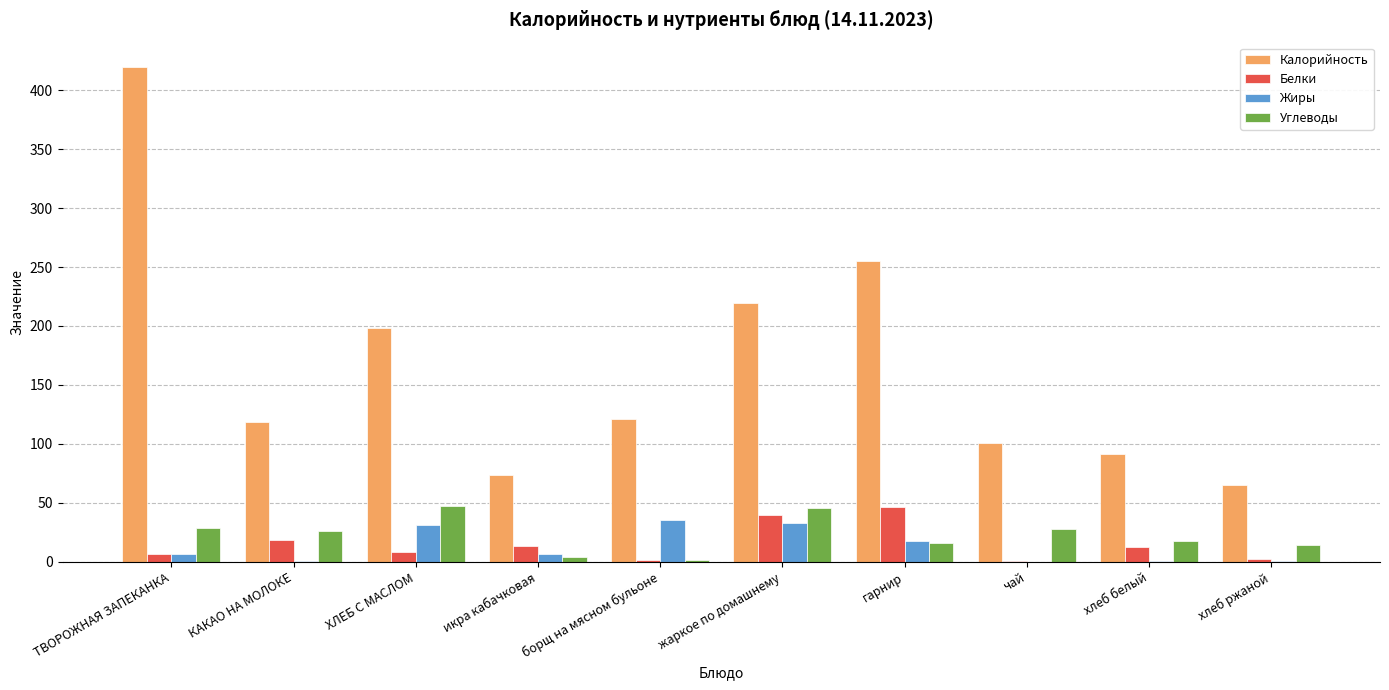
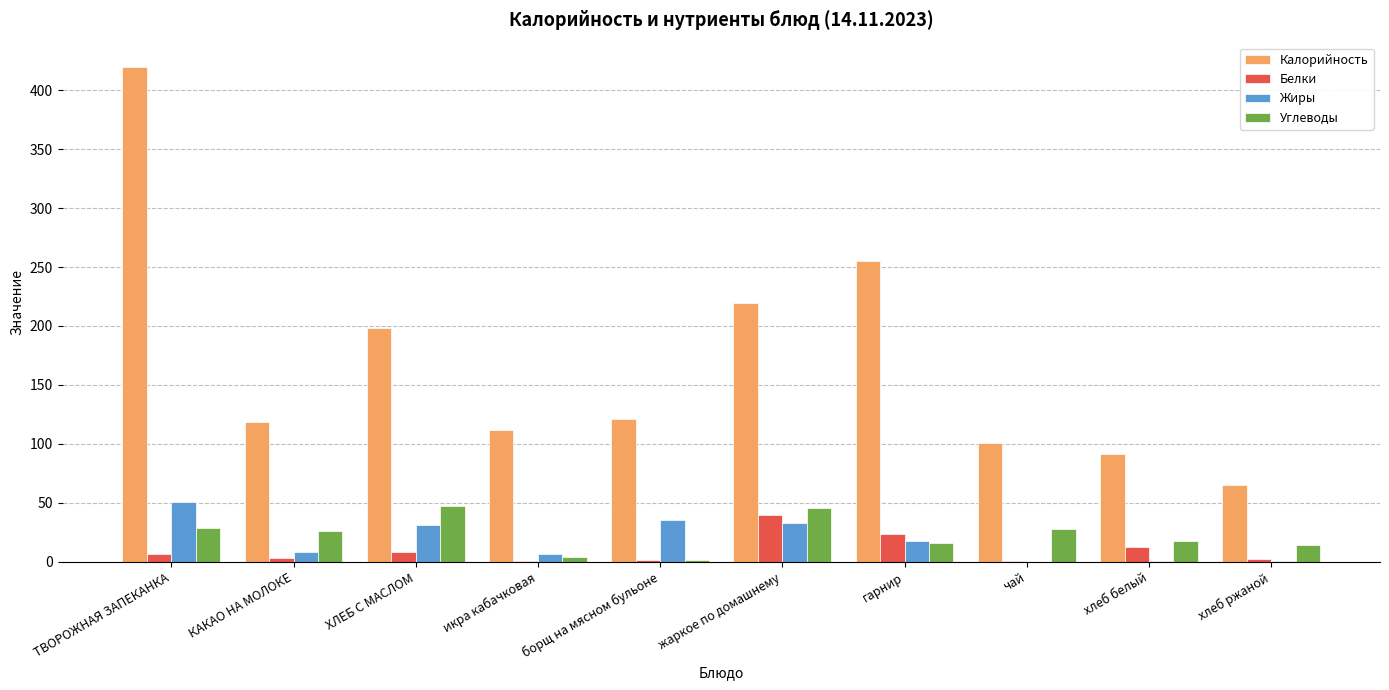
  {
    "Калорийность": {
      "ТВОРОЖНАЯ ЗАПЕКАНКА": 419,
      "КАКАО НА МОЛОКЕ": 119,
      "ХЛЕБ С МАСЛОМ": 198,
-     "икра кабачковая": 74,
+     "икра кабачковая": 111,
      "борщ на мясном бульоне": 121,
      "жаркое по домашнему": 220,
      "гарнир": 255,
      "чай": 101,
      "хлеб белый": 92,
      "хлеб ржаной": 65
    },
    "Белки": {
      "ТВОРОЖНАЯ ЗАПЕКАНКА": 6,
-     "КАКАО НА МОЛОКЕ": 18,
+     "КАКАО НА МОЛОКЕ": 3,
      "ХЛЕБ С МАСЛОМ": 9,
-     "икра кабачковая": 14,
+     "икра кабачковая": 1,
      "жаркое по домашнему": 40,
-     "гарнир": 46,
+     "гарнир": 24,
      "хлеб белый": 13,
      "хлеб ржаной": 3
    },
    "Жиры": {
-     "ТВОРОЖНАЯ ЗАПЕКАНКА": 6,
-     "КАКАО НА МОЛОКЕ": 1,
+     "ТВОРОЖНАЯ ЗАПЕКАНКА": 50,
+     "КАКАО НА МОЛОКЕ": 8,
      "ХЛЕБ С МАСЛОМ": 31,
      "икра кабачковая": 6,
      "борщ на мясном бульоне": 35,
      "жаркое по домашнему": 33,
      "гарнир": 18,
      "чай": 0
    },
    "Углеводы": {
      "ТВОРОЖНАЯ ЗАПЕКАНКА": 29,
      "КАКАО НА МОЛОКЕ": 26,
      "ХЛЕБ С МАСЛОМ": 47,
      "икра кабачковая": 4,
      "жаркое по домашнему": 46,
      "гарнир": 16,
      "чай": 28,
      "хлеб белый": 18,
      "хлеб ржаной": 15
    }
  }
